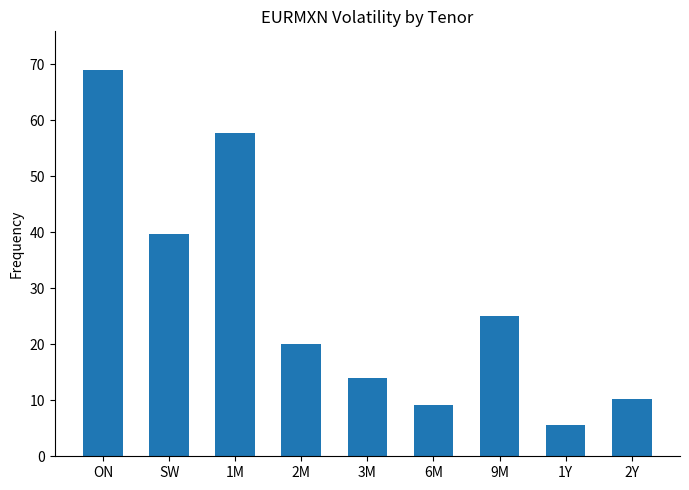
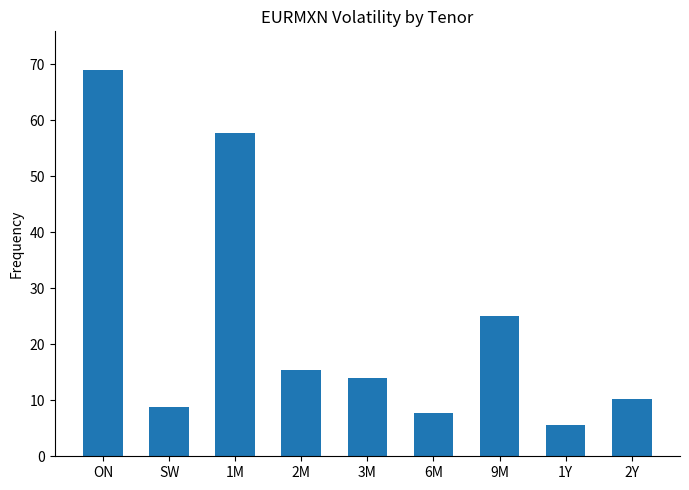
  {
    "ON": 69,
-   "SW": 40,
+   "SW": 9,
    "1M": 58,
-   "2M": 20,
+   "2M": 15,
    "3M": 14,
-   "6M": 9,
+   "6M": 8,
    "9M": 25,
    "1Y": 6,
    "2Y": 10
  }
